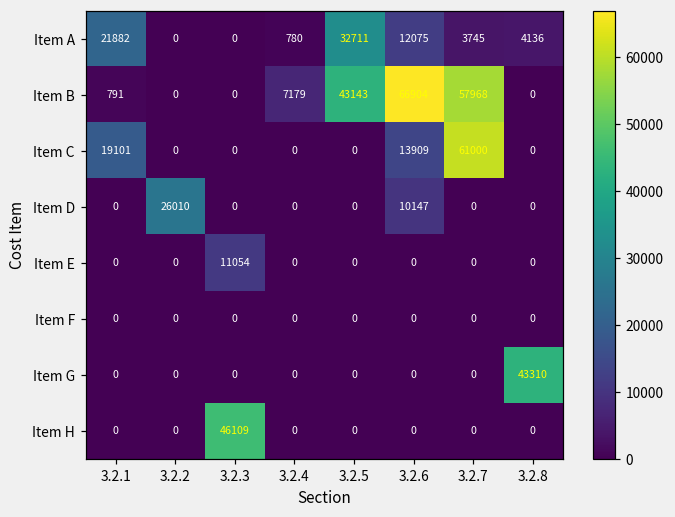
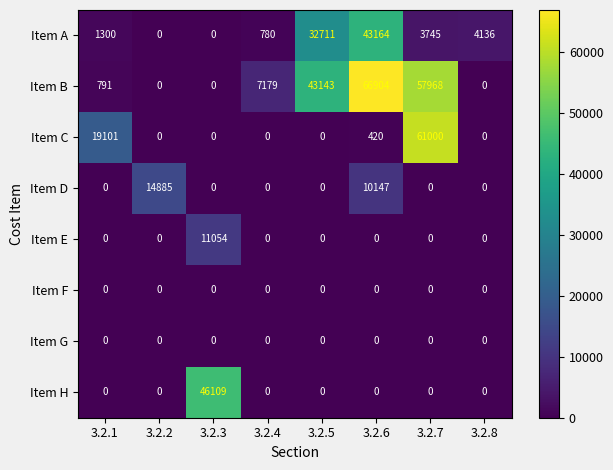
  {
    "Item A": {
-     "3.2.1": 21882,
+     "3.2.1": 1300,
      "3.2.2": 0,
      "3.2.3": 0,
      "3.2.4": 780,
      "3.2.5": 32711,
-     "3.2.6": 12075,
+     "3.2.6": 43164,
      "3.2.7": 3745,
      "3.2.8": 4136
    },
    "Item B": {
      "3.2.1": 791,
      "3.2.2": 0,
      "3.2.3": 0,
      "3.2.4": 7179,
      "3.2.5": 43143,
      "3.2.7": 57968,
      "3.2.8": 0
    },
    "Item C": {
      "3.2.1": 19101,
      "3.2.2": 0,
      "3.2.3": 0,
      "3.2.4": 0,
      "3.2.5": 0,
-     "3.2.6": 13909,
+     "3.2.6": 420,
      "3.2.7": 61000,
      "3.2.8": 0
    },
    "Item D": {
      "3.2.1": 0,
-     "3.2.2": 26010,
+     "3.2.2": 14885,
      "3.2.3": 0,
      "3.2.4": 0,
      "3.2.5": 0,
      "3.2.6": 10147,
      "3.2.7": 0,
      "3.2.8": 0
    },
    "Item E": {
      "3.2.1": 0,
      "3.2.2": 0,
      "3.2.3": 11054,
      "3.2.4": 0,
      "3.2.5": 0,
      "3.2.6": 0,
      "3.2.7": 0,
      "3.2.8": 0
    },
    "Item F": {
      "3.2.1": 0,
      "3.2.2": 0,
      "3.2.3": 0,
      "3.2.4": 0,
      "3.2.5": 0,
      "3.2.6": 0,
      "3.2.7": 0,
      "3.2.8": 0
    },
    "Item G": {
      "3.2.1": 0,
      "3.2.2": 0,
      "3.2.3": 0,
      "3.2.4": 0,
      "3.2.5": 0,
      "3.2.6": 0,
      "3.2.7": 0,
-     "3.2.8": 43310
+     "3.2.8": 0
    },
    "Item H": {
      "3.2.1": 0,
      "3.2.2": 0,
      "3.2.3": 46109,
      "3.2.4": 0,
      "3.2.5": 0,
      "3.2.6": 0,
      "3.2.7": 0,
      "3.2.8": 0
    }
  }
